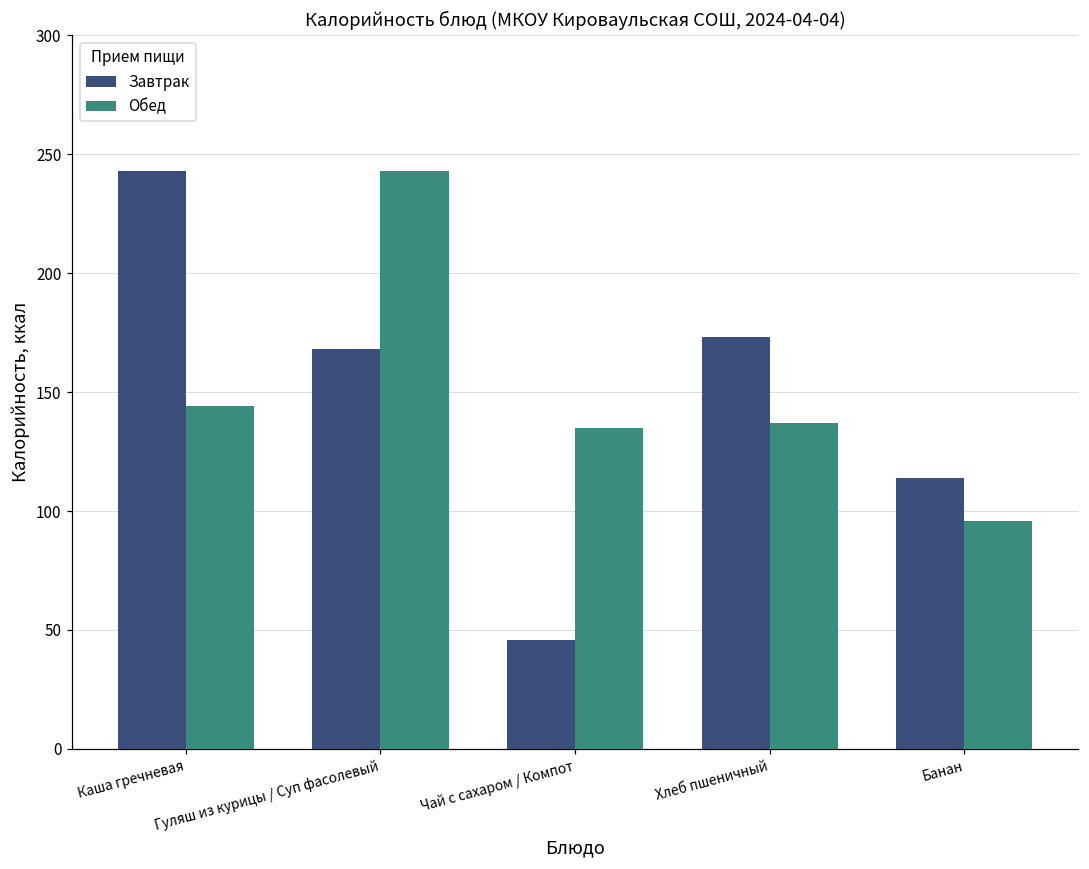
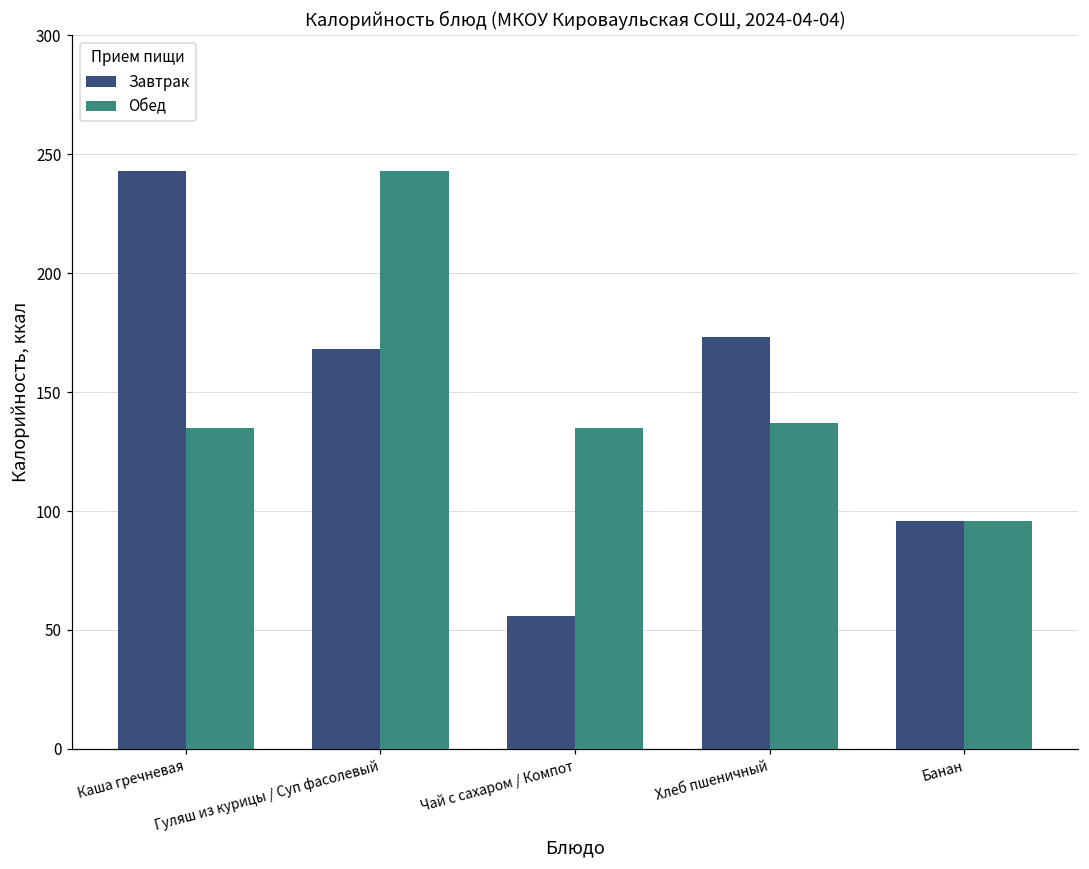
  {
    "Завтрак": {
      "Каша гречневая": 243,
      "Гуляш из курицы / Суп фасолевый": 168,
-     "Чай с сахаром / Компот": 46,
+     "Чай с сахаром / Компот": 56,
      "Хлеб пшеничный": 173,
-     "Банан": 114
+     "Банан": 96
    },
    "Обед": {
-     "Каша гречневая": 144,
+     "Каша гречневая": 135,
      "Гуляш из курицы / Суп фасолевый": 243,
      "Чай с сахаром / Компот": 135,
      "Хлеб пшеничный": 137,
      "Банан": 96
    }
  }
